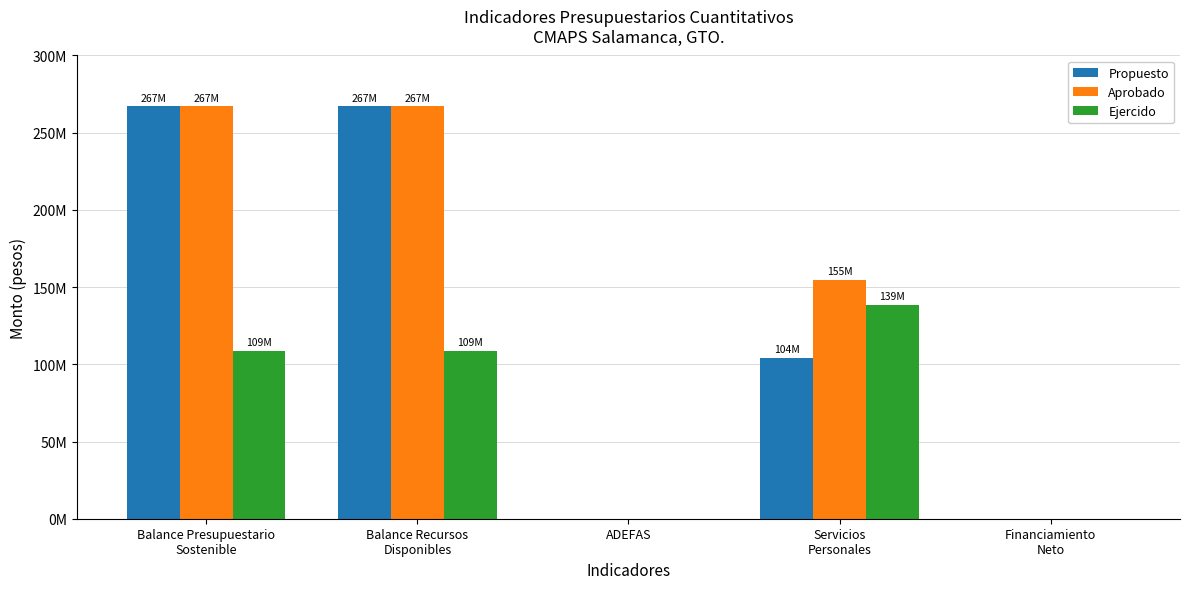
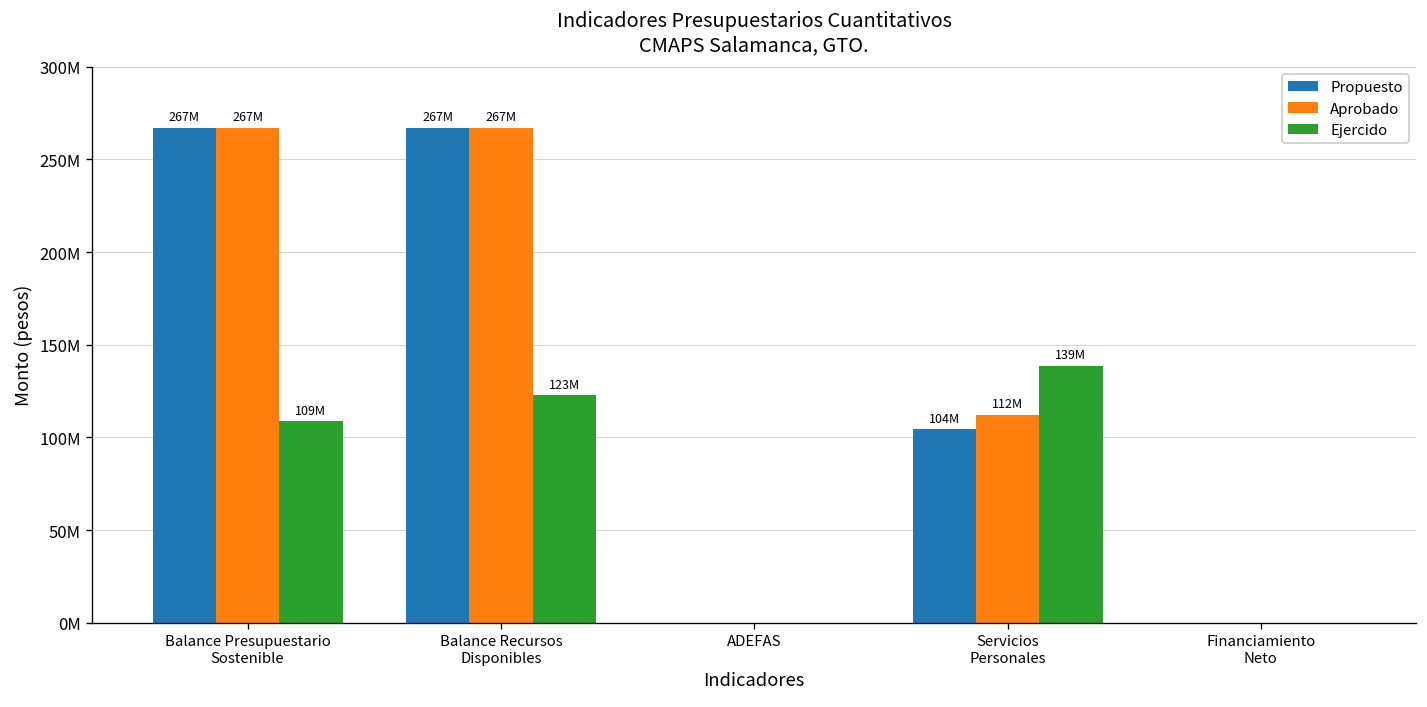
  {
    "Propuesto": {
      "Balance Presupuestario Sostenible": "267M",
      "Balance Recursos Disponibles": "267M",
      "Servicios Personales": "104M"
    },
    "Aprobado": {
      "Balance Presupuestario Sostenible": "267M",
      "Balance Recursos Disponibles": "267M",
-     "Servicios Personales": "155M"
+     "Servicios Personales": "112M"
    },
    "Ejercido": {
      "Balance Presupuestario Sostenible": "109M",
-     "Balance Recursos Disponibles": "109M",
+     "Balance Recursos Disponibles": "123M",
      "Servicios Personales": "139M"
    }
  }
